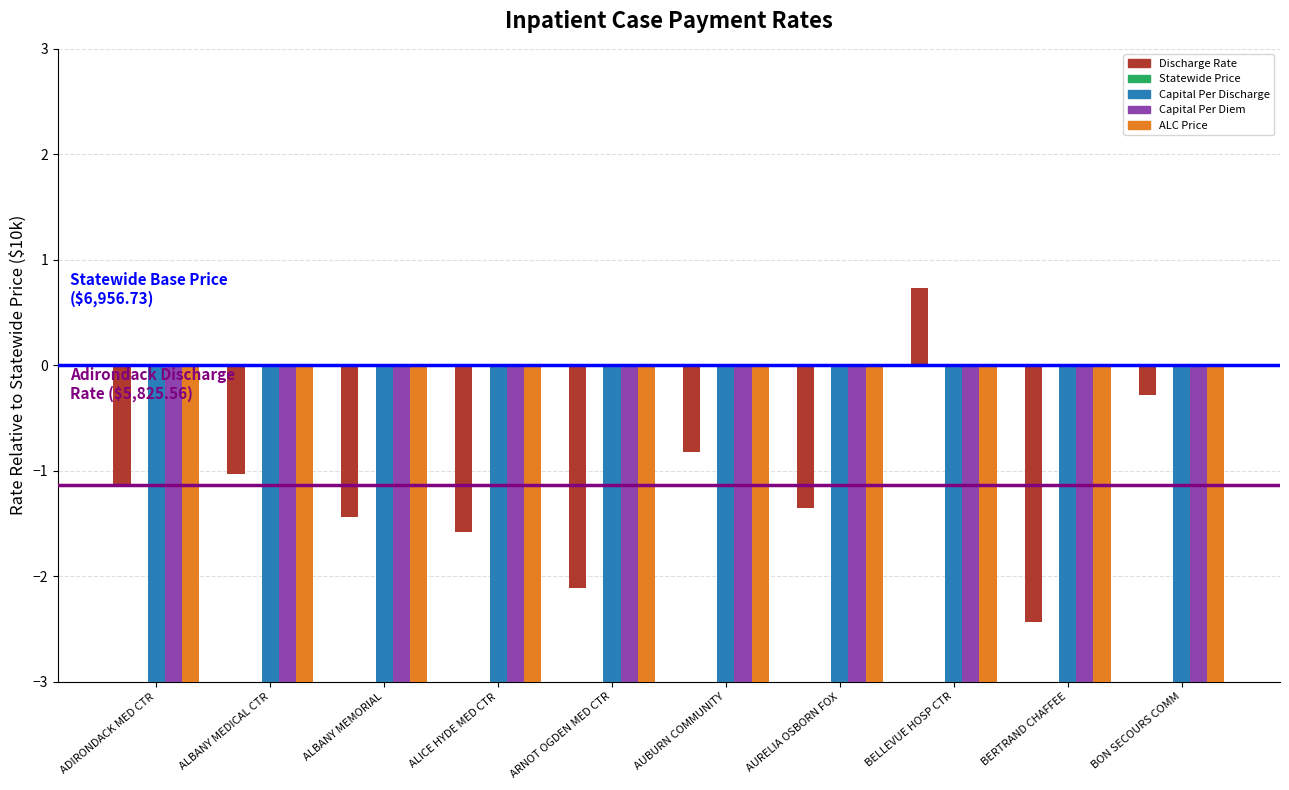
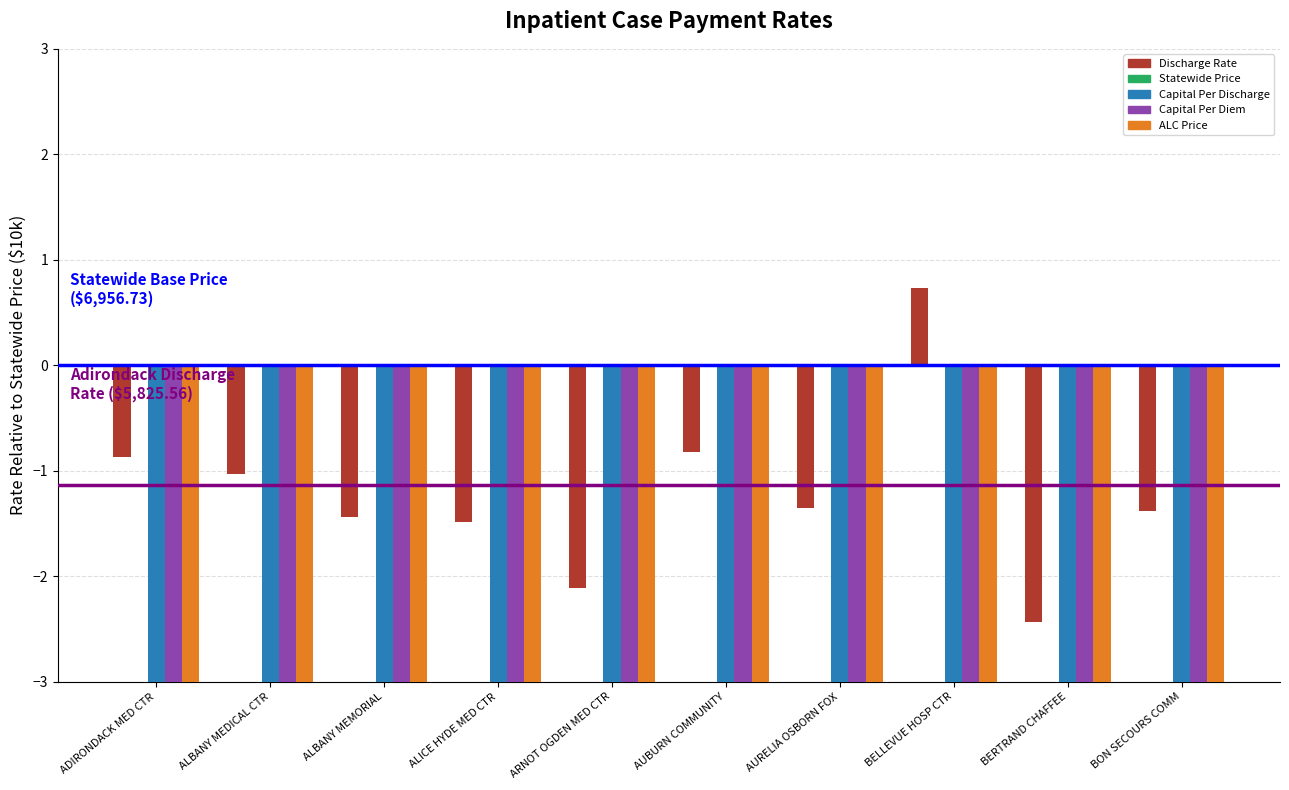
  {
    "Discharge Rate": {
-     "ADIRONDACK MED CTR": -1.13,
+     "ADIRONDACK MED CTR": -0.87,
      "ALBANY MEDICAL CTR": -1.03,
      "ALBANY MEMORIAL": -1.44,
-     "ALICE HYDE MED CTR": -1.58,
+     "ALICE HYDE MED CTR": -1.49,
      "ARNOT OGDEN MED CTR": -2.11,
      "AUBURN COMMUNITY": -0.82,
      "AURELIA OSBORN FOX": -1.35,
      "BELLEVUE HOSP CTR": 0.74,
      "BERTRAND CHAFFEE": -2.43,
-     "BON SECOURS COMM": -0.28
+     "BON SECOURS COMM": -1.38
    },
    "Statewide Price": {
      "ADIRONDACK MED CTR": 0.00,
      "ALBANY MEDICAL CTR": 0.00,
      "ALBANY MEMORIAL": 0.00,
      "ALICE HYDE MED CTR": 0.00,
      "ARNOT OGDEN MED CTR": 0.00,
      "AUBURN COMMUNITY": 0.00,
      "AURELIA OSBORN FOX": 0.00,
      "BELLEVUE HOSP CTR": 0.00,
      "BERTRAND CHAFFEE": 0.00,
      "BON SECOURS COMM": 0.00
    }
  }
